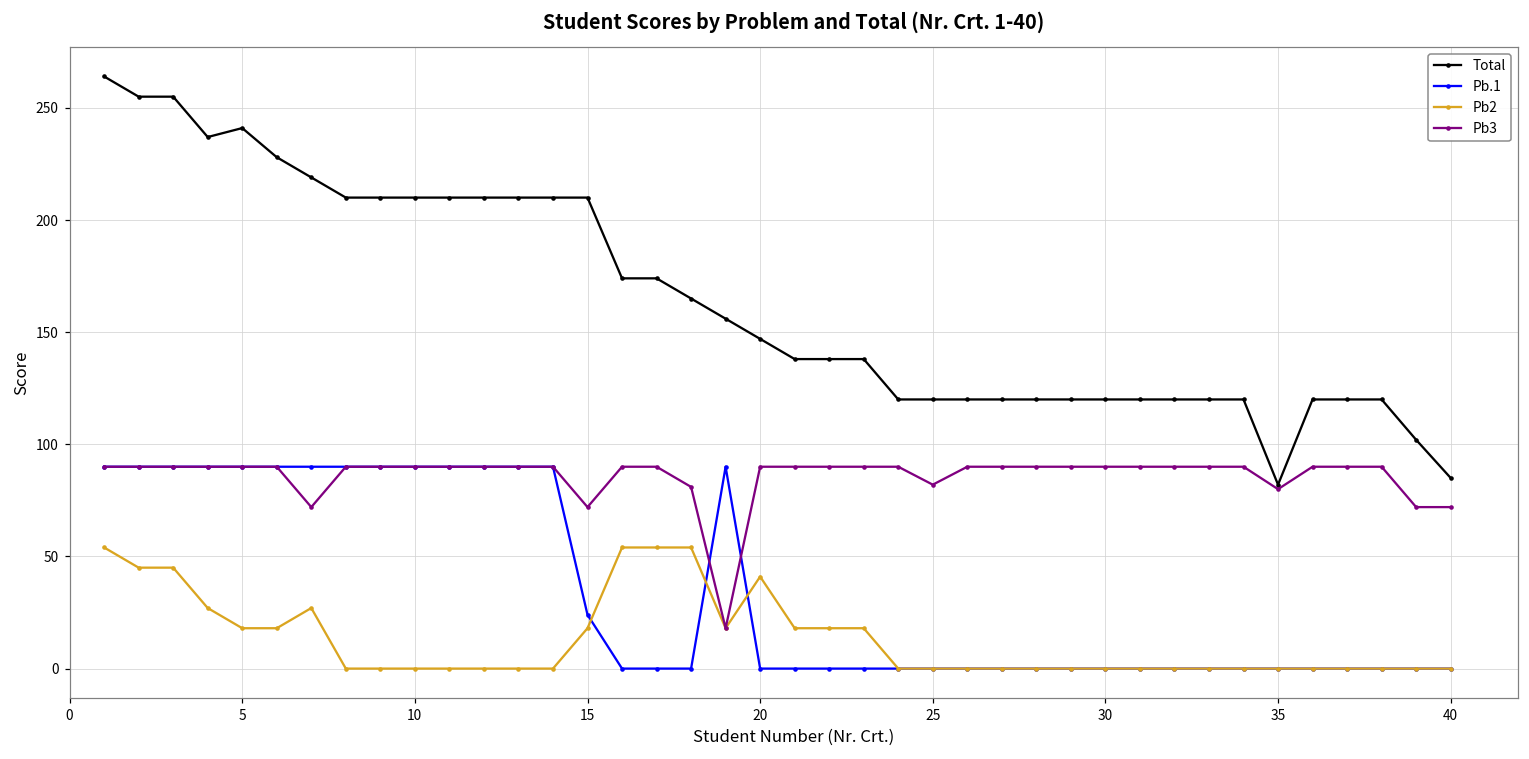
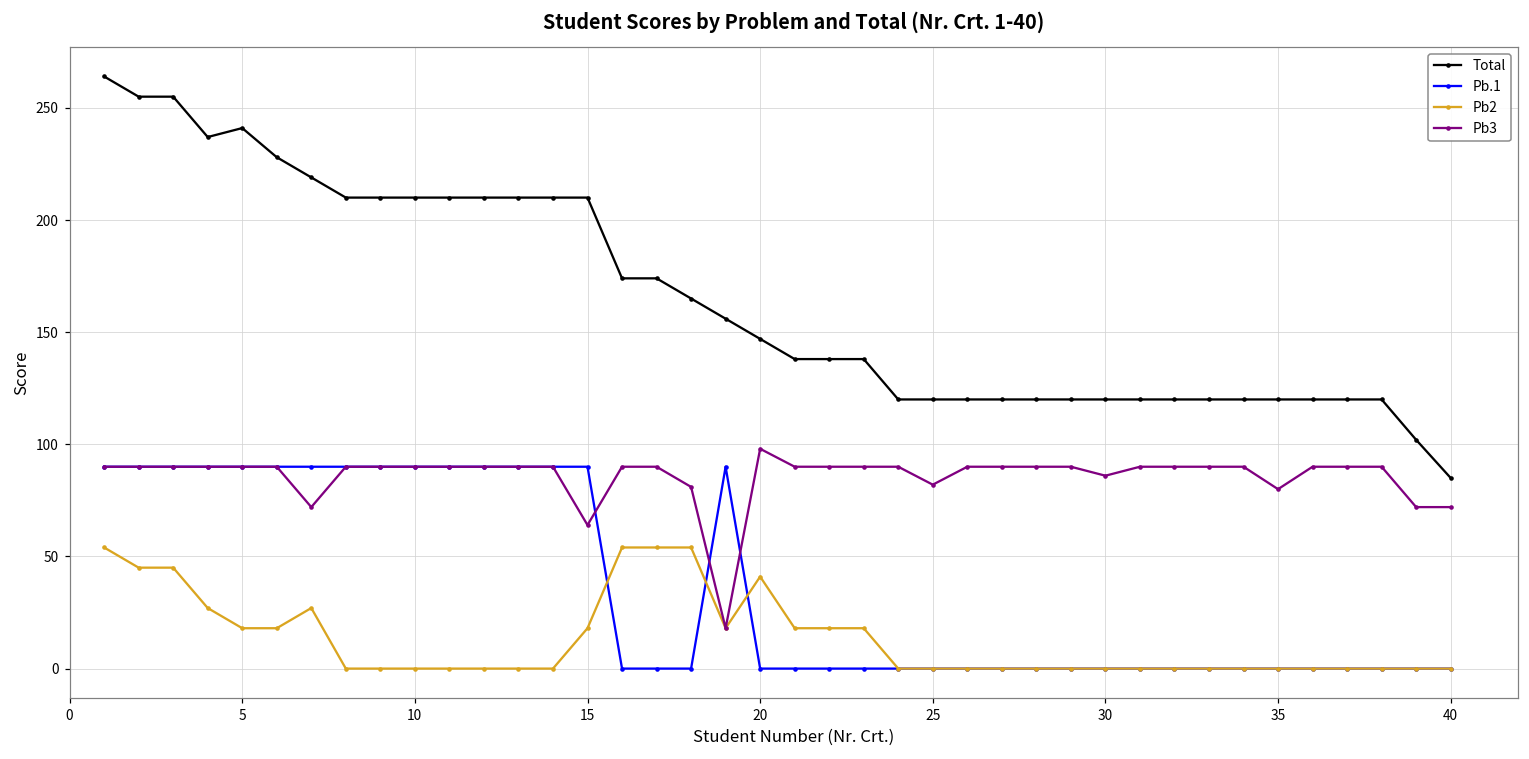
  {
    "Total": {
      "5": 241,
      "10": 210,
      "15": 210,
      "20": 147,
      "25": 120,
      "30": 120,
-     "35": 82,
+     "35": 120,
      "40": 85
    },
    "Pb.1": {
-     "15": 24,
+     "15": 90,
      "20": 0
    },
    "Pb2": {
      "5": 18,
      "10": 0,
      "15": 18,
      "20": 41
    },
    "Pb3": {
-     "15": 72,
-     "20": 90,
+     "15": 64,
+     "20": 98,
      "25": 82,
-     "30": 90,
+     "30": 86,
      "35": 80,
      "40": 72
    }
  }
